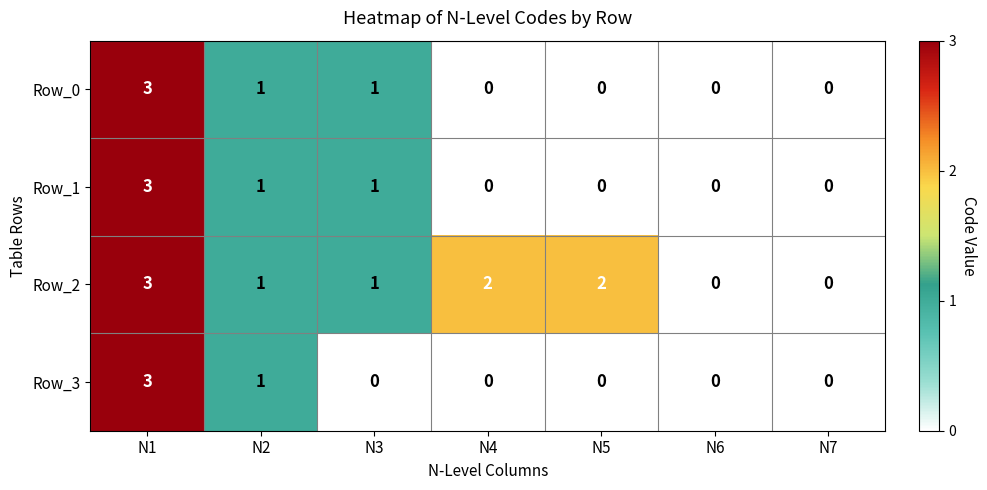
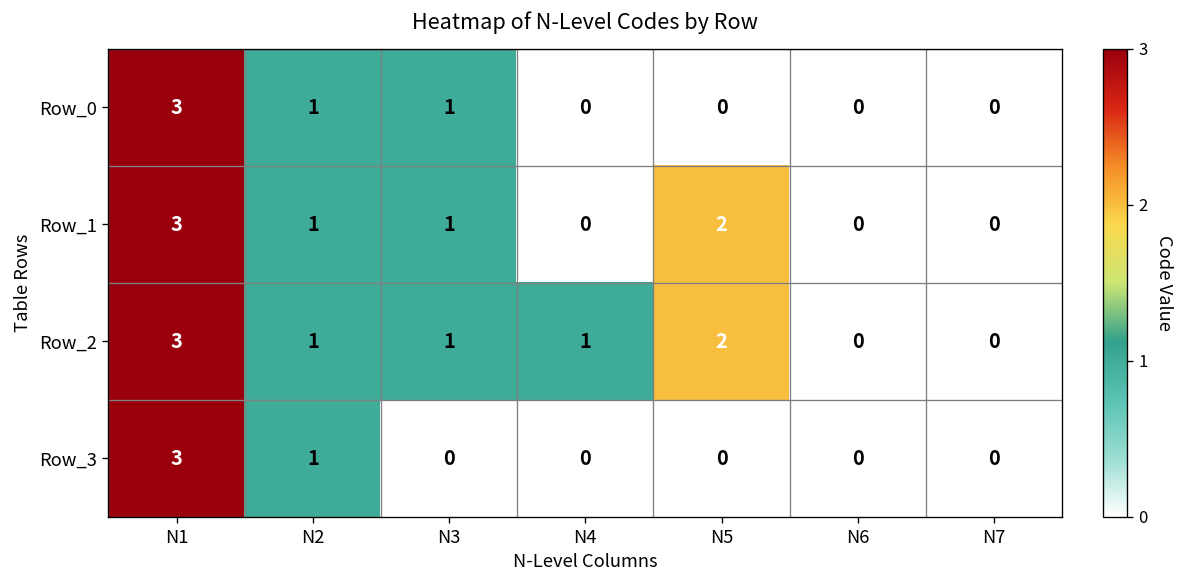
  {
    "Row_0": {
      "N1": 3,
      "N2": 1,
      "N3": 1,
      "N4": 0,
      "N5": 0,
      "N6": 0,
      "N7": 0
    },
    "Row_1": {
      "N1": 3,
      "N2": 1,
      "N3": 1,
      "N4": 0,
-     "N5": 0,
+     "N5": 2,
      "N6": 0,
      "N7": 0
    },
    "Row_2": {
      "N1": 3,
      "N2": 1,
      "N3": 1,
-     "N4": 2,
+     "N4": 1,
      "N5": 2,
      "N6": 0,
      "N7": 0
    },
    "Row_3": {
      "N1": 3,
      "N2": 1,
      "N3": 0,
      "N4": 0,
      "N5": 0,
      "N6": 0,
      "N7": 0
    }
  }
